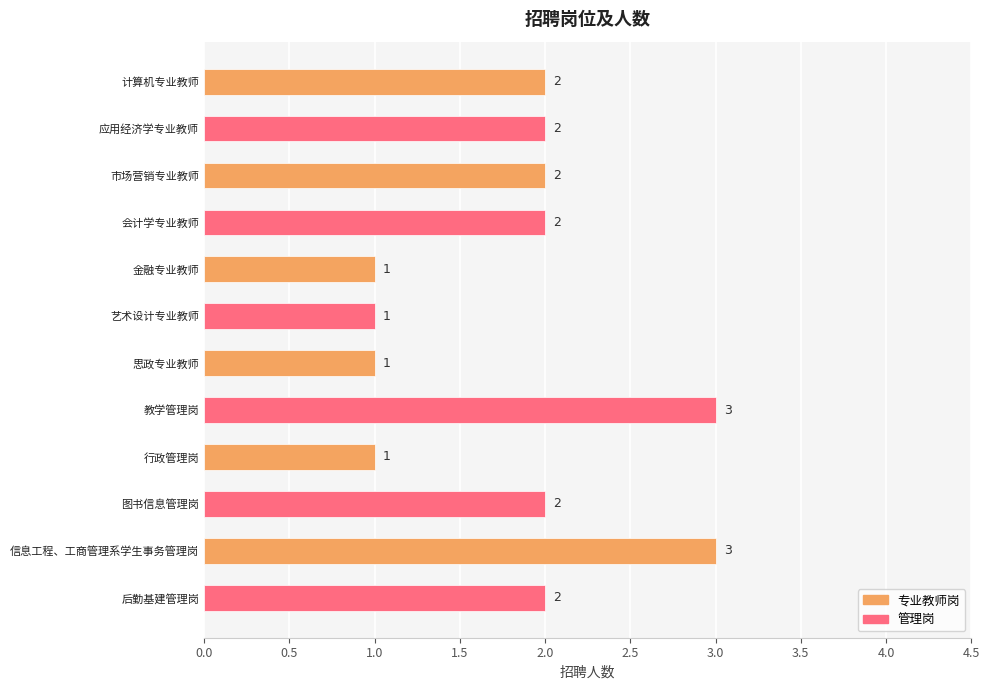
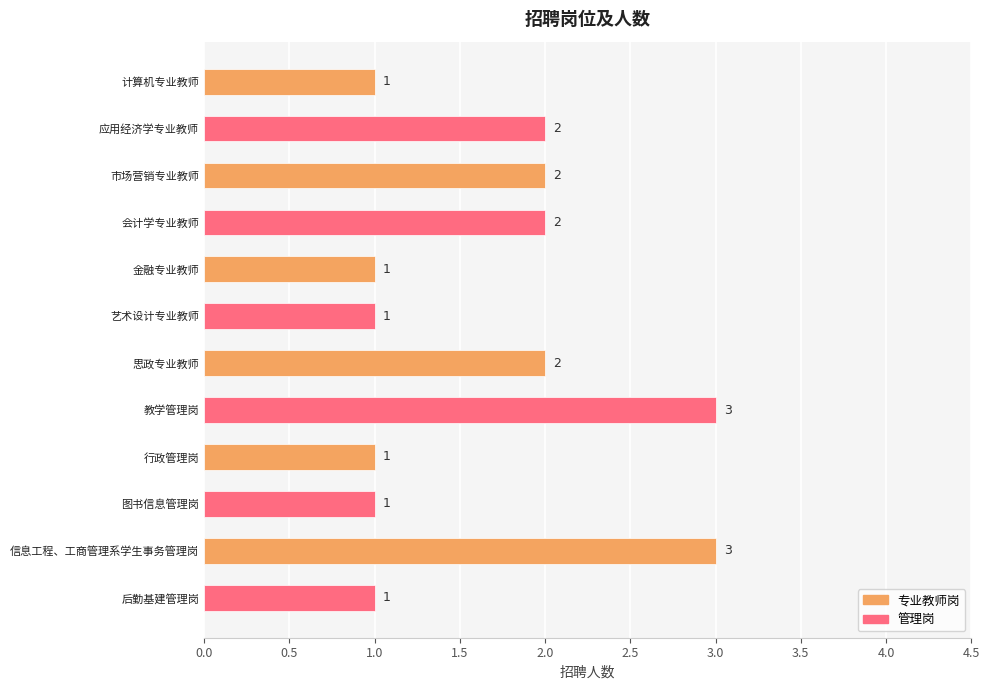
  {
-   "计算机专业教师": 2,
+   "计算机专业教师": 1,
    "应用经济学专业教师": 2,
    "市场营销专业教师": 2,
    "会计学专业教师": 2,
    "金融专业教师": 1,
    "艺术设计专业教师": 1,
-   "思政专业教师": 1,
+   "思政专业教师": 2,
    "教学管理岗": 3,
    "行政管理岗": 1,
-   "图书信息管理岗": 2,
+   "图书信息管理岗": 1,
    "信息工程、工商管理系学生事务管理岗": 3,
-   "后勤基建管理岗": 2
+   "后勤基建管理岗": 1
  }
